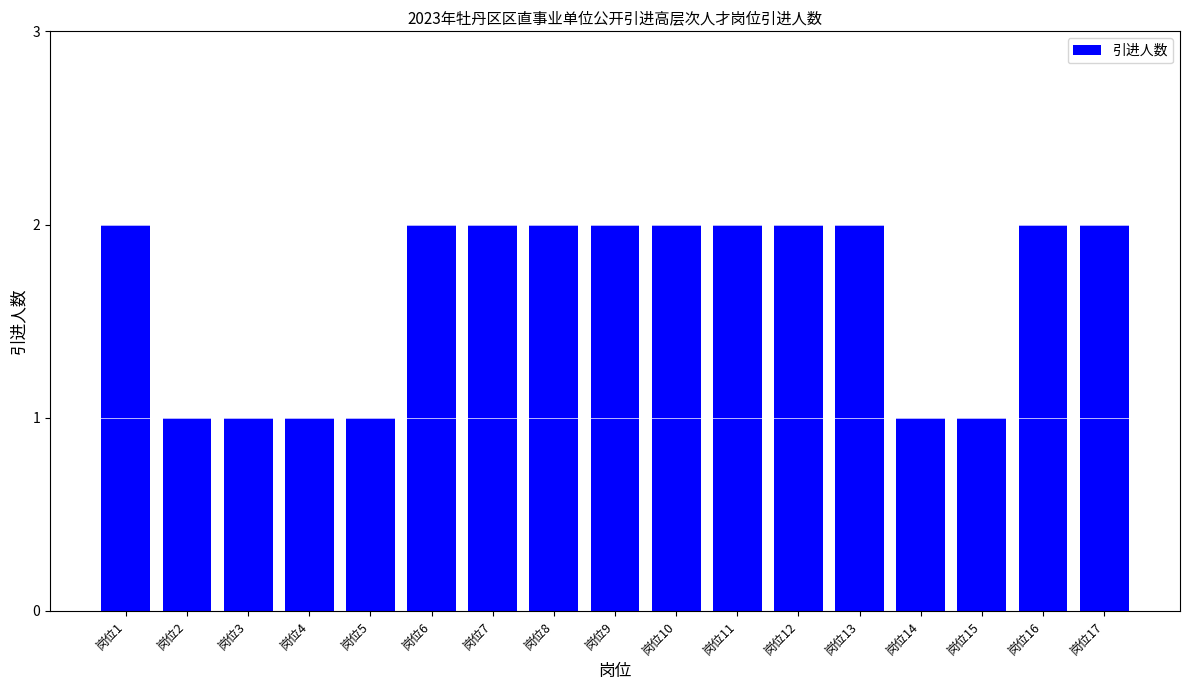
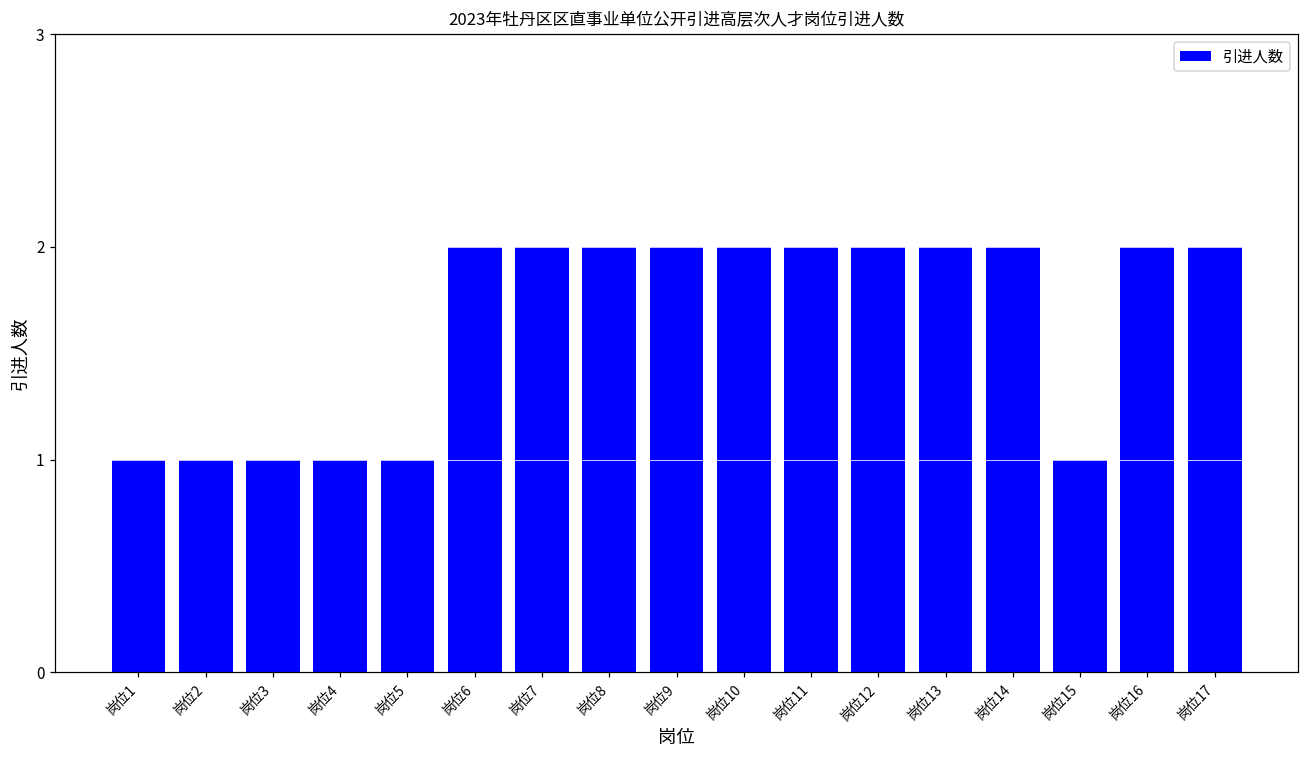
  {
-   "岗位1": 2,
+   "岗位1": 1,
    "岗位2": 1,
    "岗位3": 1,
    "岗位4": 1,
    "岗位5": 1,
    "岗位6": 2,
    "岗位7": 2,
    "岗位8": 2,
    "岗位9": 2,
    "岗位10": 2,
    "岗位11": 2,
    "岗位12": 2,
    "岗位13": 2,
-   "岗位14": 1,
+   "岗位14": 2,
    "岗位15": 1,
    "岗位16": 2,
    "岗位17": 2
  }
